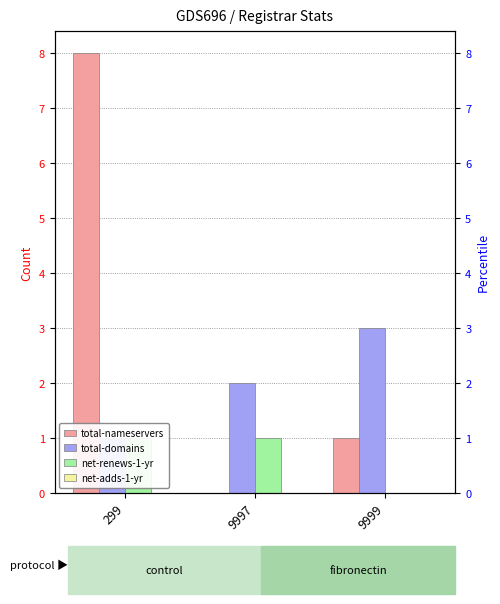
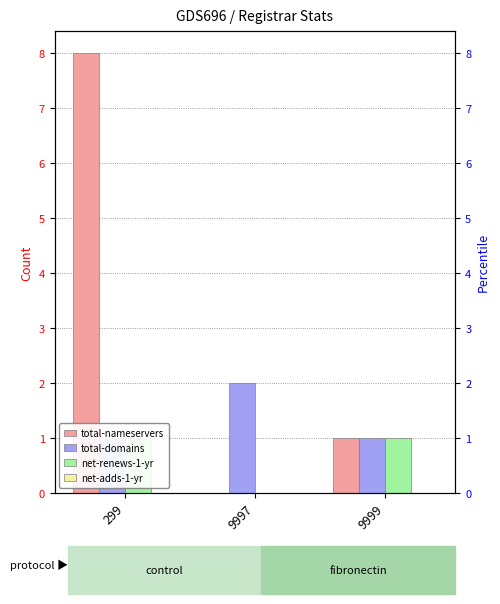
  {
    "total-nameservers": {
      "299": 8,
      "9997": 0,
      "9999": 1
    },
    "total-domains": {
      "9997": 2,
-     "9999": 3
+     "9999": 1
    },
    "net-renews-1-yr": {
-     "9997": 1,
-     "9999": 0
+     "9997": 0,
+     "9999": 1
    },
    "net-adds-1-yr": {
      "299": 0,
      "9997": 0,
      "9999": 0
    }
  }
